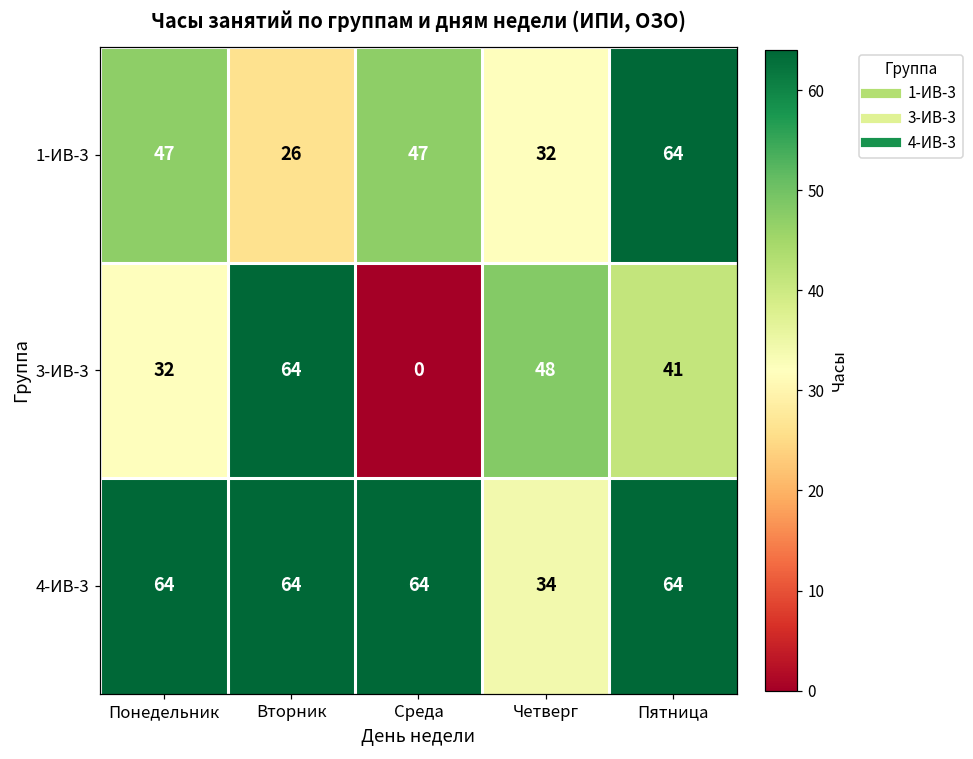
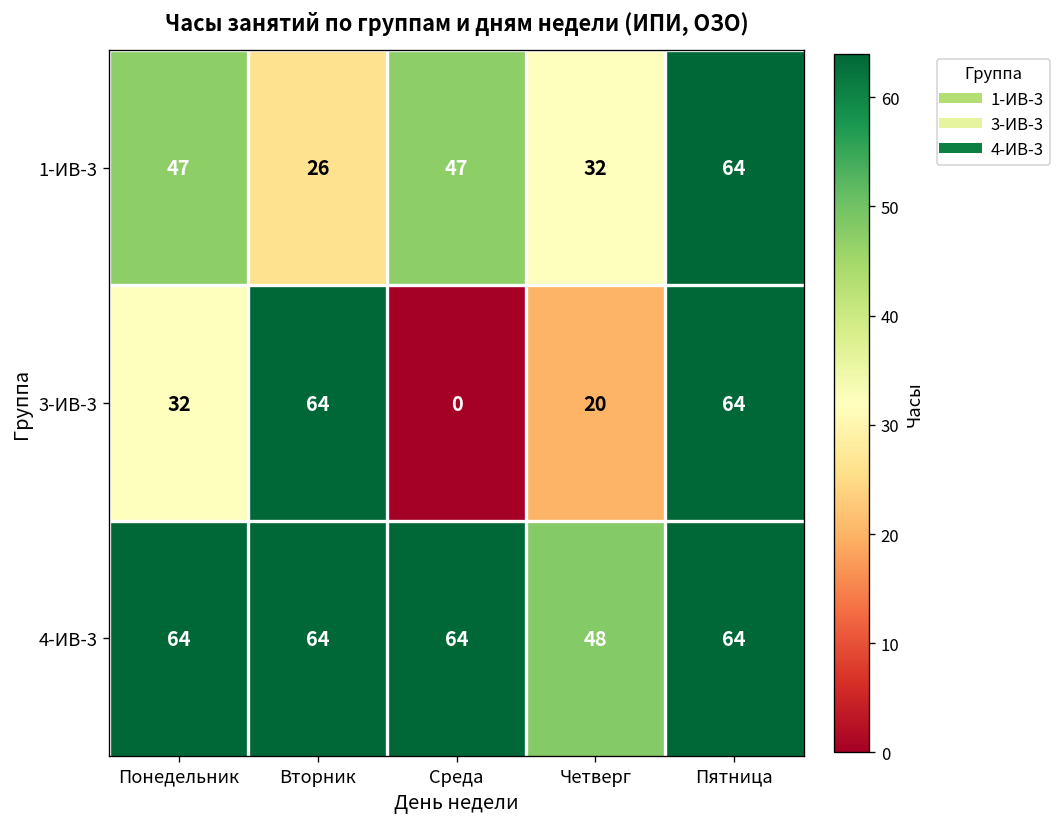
  {
    "1-ИВ-3": {
      "Понедельник": 47,
      "Вторник": 26,
      "Среда": 47,
      "Четверг": 32,
      "Пятница": 64
    },
    "3-ИВ-3": {
      "Понедельник": 32,
      "Вторник": 64,
      "Среда": 0,
-     "Четверг": 48,
-     "Пятница": 41
+     "Четверг": 20,
+     "Пятница": 64
    },
    "4-ИВ-3": {
      "Понедельник": 64,
      "Вторник": 64,
      "Среда": 64,
-     "Четверг": 34,
+     "Четверг": 48,
      "Пятница": 64
    }
  }
